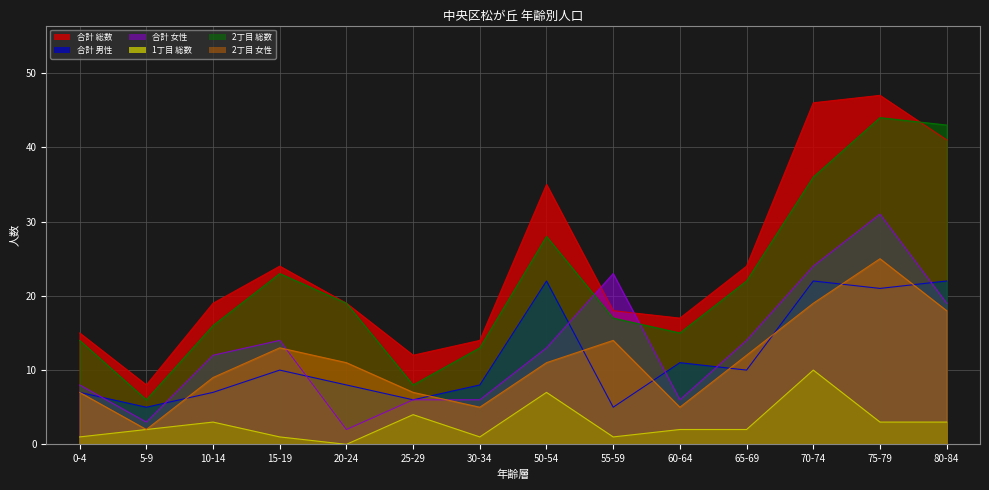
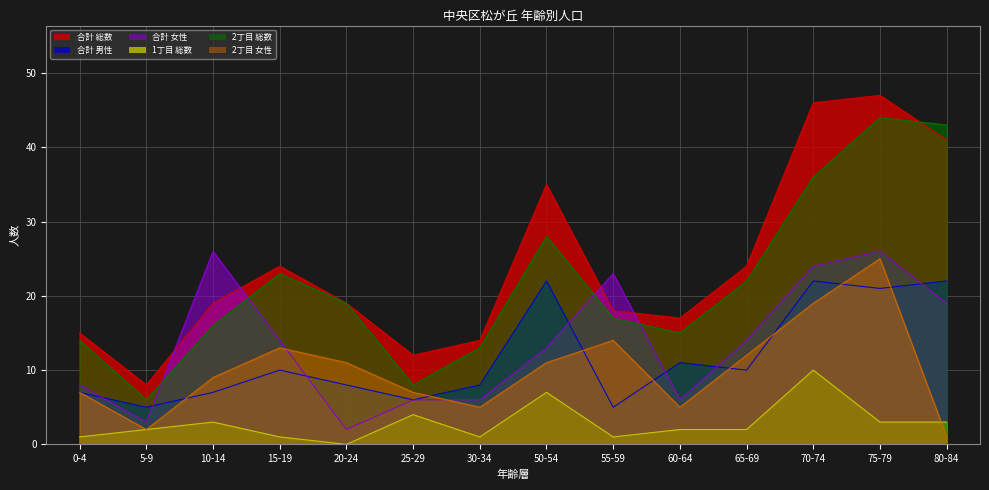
  {
    "合計 総数": {
      "0-4": 15,
      "5-9": 8,
      "10-14": 19,
      "15-19": 24,
      "25-29": 12,
      "30-34": 14,
      "50-54": 35,
      "55-59": 18,
      "60-64": 17,
      "65-69": 24,
      "70-74": 46,
      "75-79": 47,
      "80-84": 41
    },
    "合計 男性": {
      "5-9": 5,
      "10-14": 7,
      "15-19": 10,
      "20-24": 8,
      "30-34": 8,
      "50-54": 22,
      "55-59": 5,
      "60-64": 11,
      "65-69": 10,
      "70-74": 22,
      "75-79": 21,
      "80-84": 22
    },
    "合計 女性": {
      "0-4": 8,
      "5-9": 3,
-     "10-14": 12,
+     "10-14": 26,
      "15-19": 14,
      "20-24": 2,
      "30-34": 6,
      "50-54": 13,
      "55-59": 23,
      "60-64": 6,
      "65-69": 14,
      "70-74": 24,
-     "75-79": 31,
+     "75-79": 26,
      "80-84": 19
    },
    "1丁目 総数": {
      "0-4": 1,
      "10-14": 3,
      "15-19": 1,
      "20-24": 0,
      "25-29": 4,
      "30-34": 1,
      "50-54": 7,
      "55-59": 1,
      "60-64": 2,
      "65-69": 2,
      "70-74": 10,
      "75-79": 3,
      "80-84": 3
    },
    "2丁目 総数": {
      "0-4": 14,
      "5-9": 6,
      "10-14": 16,
      "15-19": 23,
      "25-29": 8,
      "30-34": 13,
      "50-54": 28,
      "55-59": 17,
      "60-64": 15,
      "65-69": 22,
      "70-74": 36,
      "75-79": 44,
      "80-84": 43
    },
    "2丁目 女性": {
      "10-14": 9,
      "15-19": 13,
      "20-24": 11,
      "25-29": 7,
      "30-34": 5,
      "50-54": 11,
      "55-59": 14,
      "60-64": 5,
      "65-69": 12,
      "70-74": 19,
      "75-79": 25,
-     "80-84": 18
+     "80-84": 1
    }
  }
